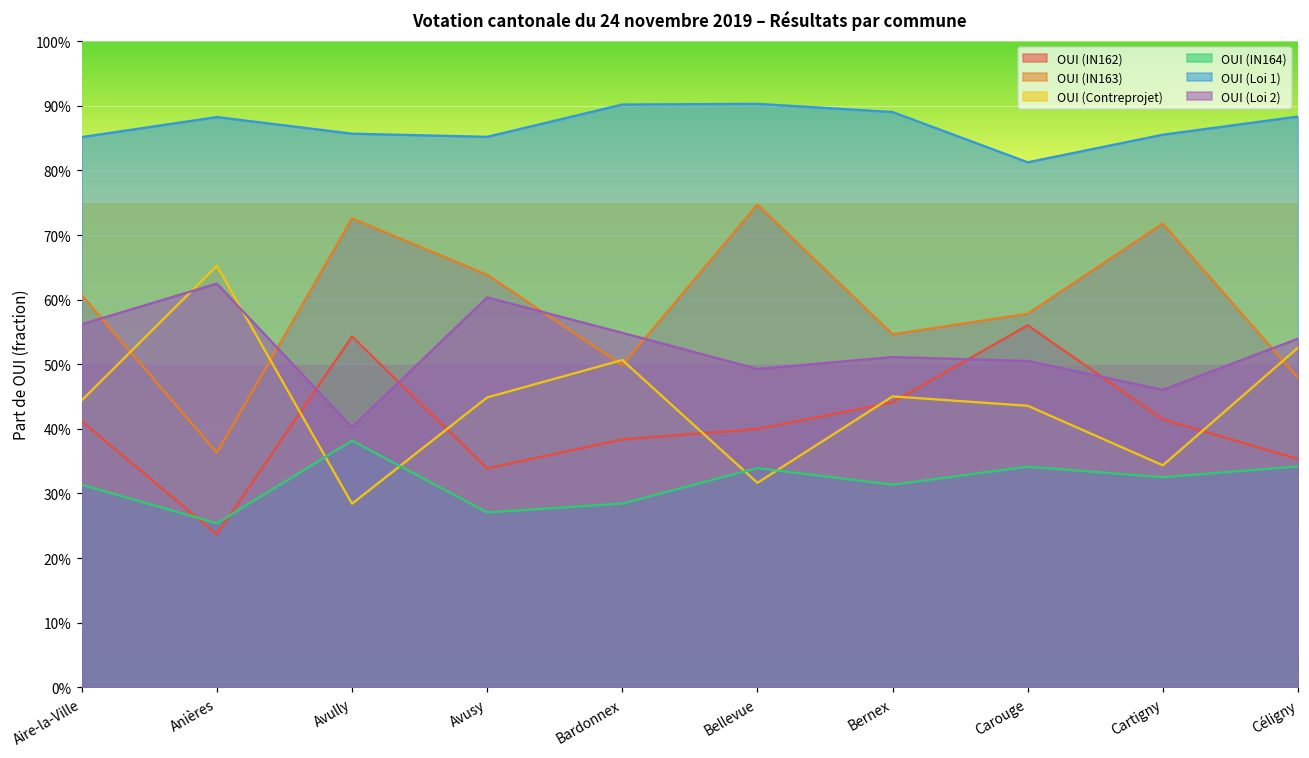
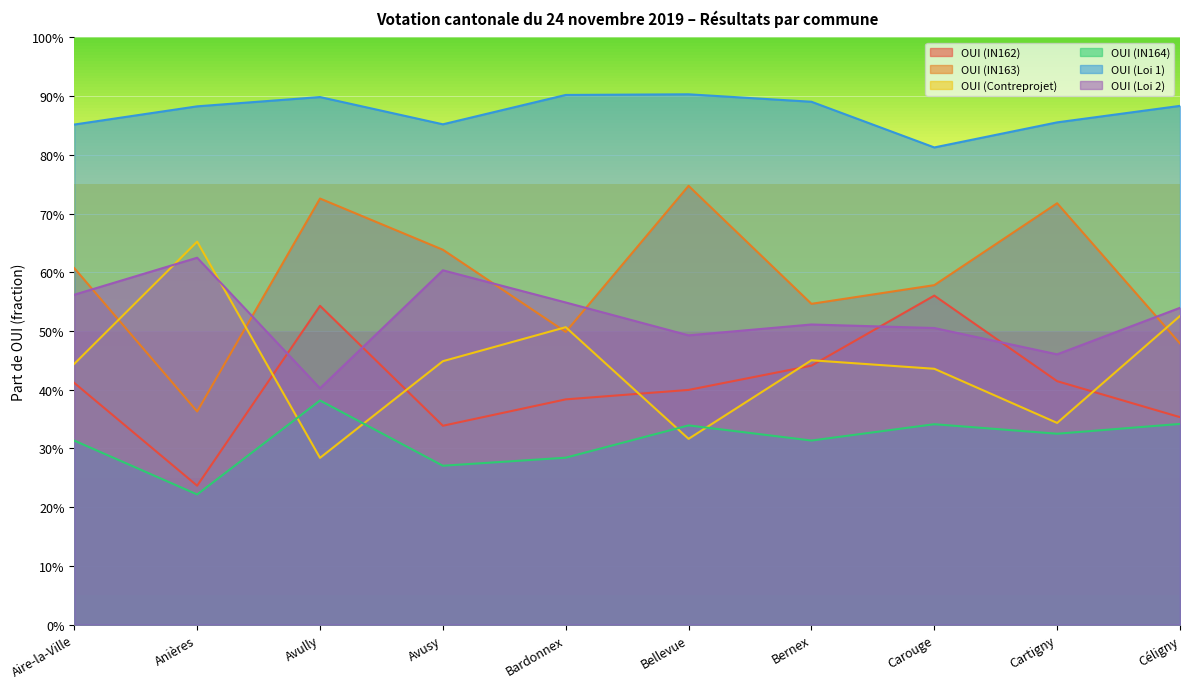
  {
    "OUI (IN164)": {
-     "Anières": "25%",
+     "Anières": "22%",
      "Avully": "38%",
      "Avusy": "27%",
      "Bardonnex": "28%",
      "Bellevue": "34%",
      "Bernex": "31%",
      "Carouge": "34%",
      "Cartigny": "33%"
    },
    "OUI (Loi 1)": {
      "Anières": "88%",
-     "Avully": "86%",
+     "Avully": "90%",
      "Avusy": "85%",
      "Bardonnex": "90%",
      "Bellevue": "90%",
      "Bernex": "89%",
      "Carouge": "81%",
      "Cartigny": "86%"
    },
    "OUI (Loi 2)": {
      "Anières": "62%",
      "Avully": "40%",
      "Avusy": "60%",
      "Bardonnex": "55%",
      "Bellevue": "49%",
      "Bernex": "51%",
      "Carouge": "51%",
      "Cartigny": "46%"
    }
  }
